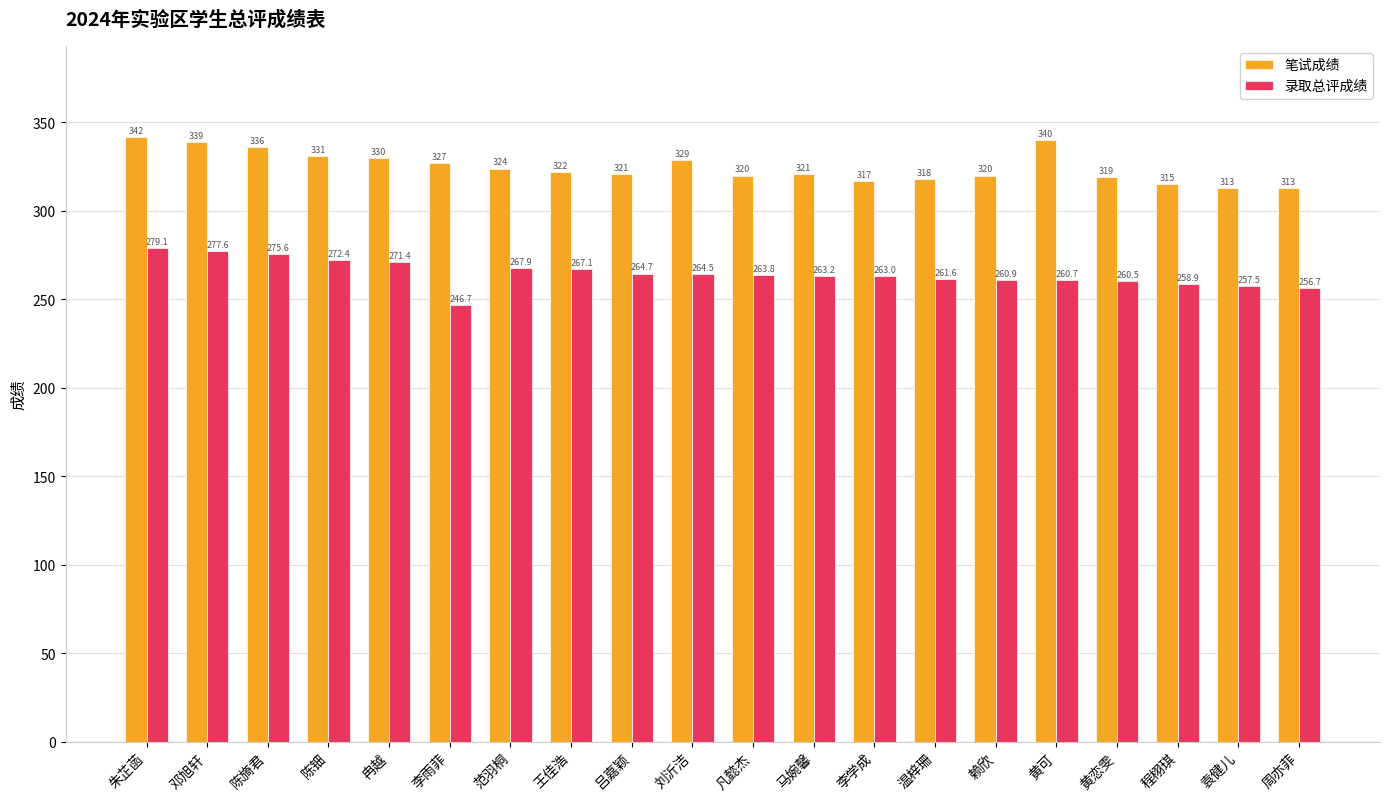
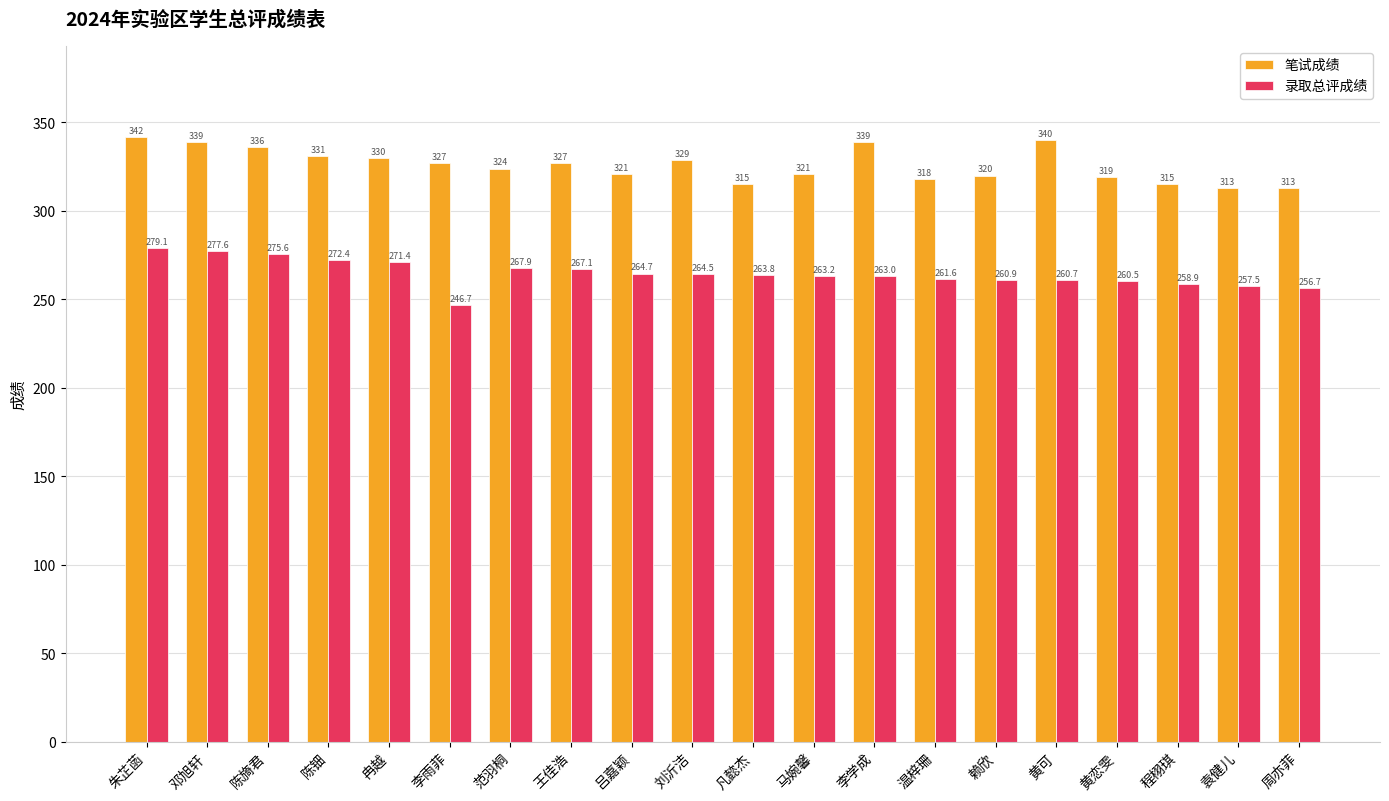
  {
    "笔试成绩": {
      "朱芷菡": 342,
      "邓旭轩": 339,
      "陈旖君": 336,
      "陈钿": 331,
      "冉越": 330,
      "李雨菲": 327,
      "范羽桐": 324,
-     "王佳浩": 322,
+     "王佳浩": 327,
      "吕嘉颖": 321,
      "刘沂洁": 329,
-     "凡懿杰": 320,
+     "凡懿杰": 315,
      "马婉馨": 321,
-     "李学成": 317,
+     "李学成": 339,
      "温梓珊": 318,
      "赖欣": 320,
      "黄可": 340,
      "黄恋雯": 319,
      "程栩琪": 315,
      "袁健儿": 313,
      "周亦菲": 313
    },
    "录取总评成绩": {
      "朱芷菡": 279.1,
      "邓旭轩": 277.6,
      "陈旖君": 275.6,
      "陈钿": 272.4,
      "冉越": 271.4,
      "李雨菲": 246.7,
      "范羽桐": 267.9,
      "王佳浩": 267.1,
      "吕嘉颖": 264.7,
      "刘沂洁": 264.5,
      "凡懿杰": 263.8,
      "马婉馨": 263.2,
      "李学成": 263.0,
      "温梓珊": 261.6,
      "赖欣": 260.9,
      "黄可": 260.7,
      "黄恋雯": 260.5,
      "程栩琪": 258.9,
      "袁健儿": 257.5,
      "周亦菲": 256.7
    }
  }
